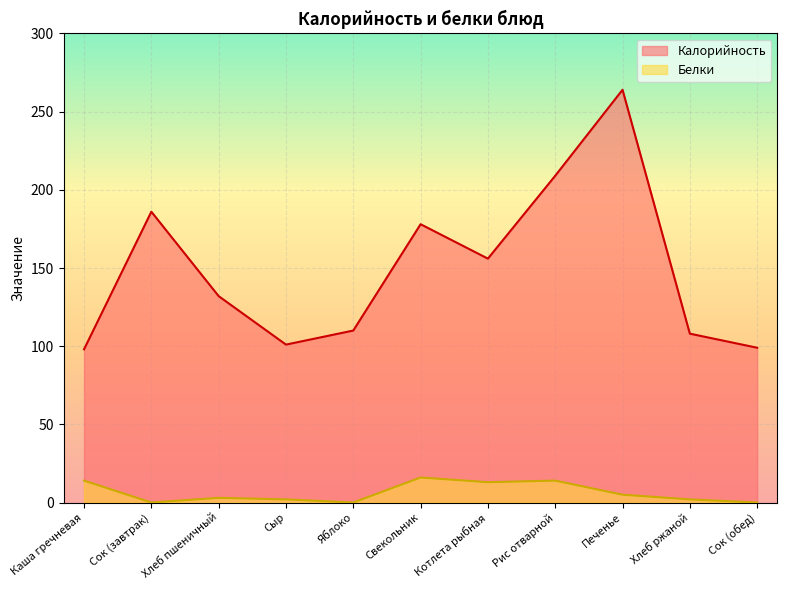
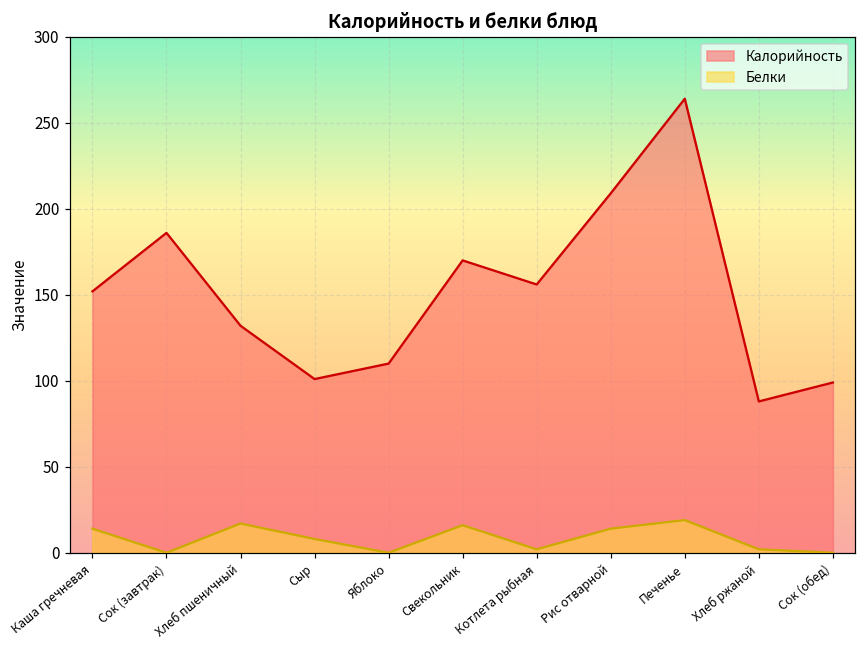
  {
    "Калорийность": {
-     "Каша гречневая": 98,
+     "Каша гречневая": 152,
      "Сок (завтрак)": 186,
      "Хлеб пшеничный": 132,
      "Сыр": 101,
      "Яблоко": 110,
-     "Свекольник": 178,
+     "Свекольник": 170,
      "Котлета рыбная": 156,
      "Рис отварной": 209,
      "Печенье": 264,
-     "Хлеб ржаной": 108,
+     "Хлеб ржаной": 88,
      "Сок (обед)": 99
    },
    "Белки": {
      "Каша гречневая": 14,
      "Сок (завтрак)": 0,
-     "Хлеб пшеничный": 3,
-     "Сыр": 2,
+     "Хлеб пшеничный": 17,
+     "Сыр": 8,
      "Яблоко": 0,
      "Свекольник": 16,
-     "Котлета рыбная": 13,
+     "Котлета рыбная": 2,
      "Рис отварной": 14,
-     "Печенье": 5,
+     "Печенье": 19,
      "Хлеб ржаной": 2,
      "Сок (обед)": 0
    }
  }
